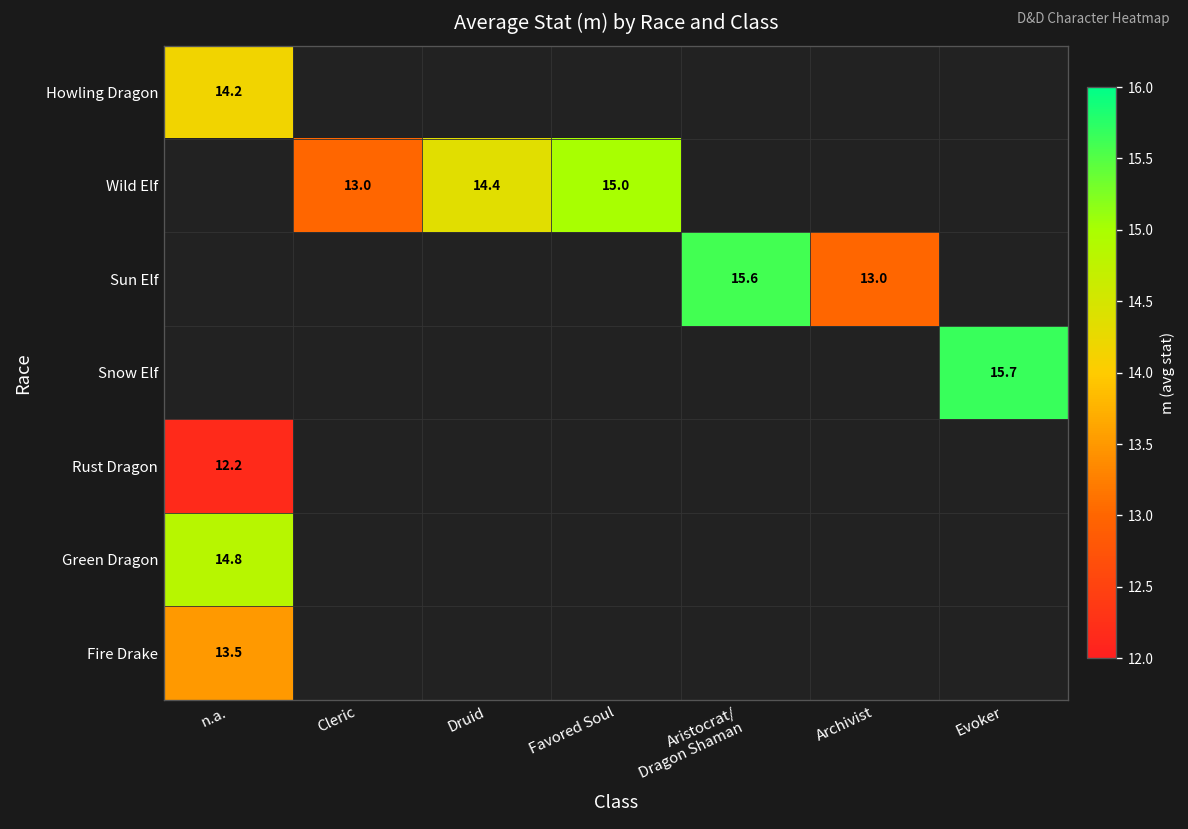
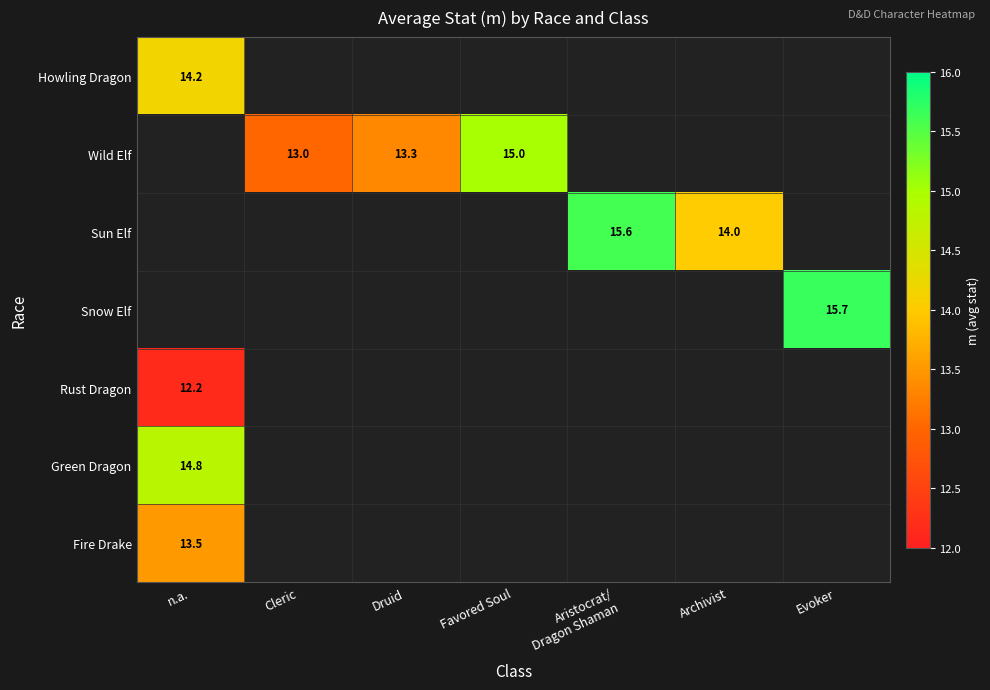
  {
    "Howling Dragon": {
      "n.a.": 14.2
    },
    "Wild Elf": {
      "Cleric": 13.0,
-     "Druid": 14.4,
+     "Druid": 13.3,
      "Favored Soul": 15.0
    },
    "Sun Elf": {
      "Aristocrat/ Dragon Shaman": 15.6,
-     "Archivist": 13.0
+     "Archivist": 14.0
    },
    "Snow Elf": {
      "Evoker": 15.7
    },
    "Rust Dragon": {
      "n.a.": 12.2
    },
    "Green Dragon": {
      "n.a.": 14.8
    },
    "Fire Drake": {
      "n.a.": 13.5
    }
  }
